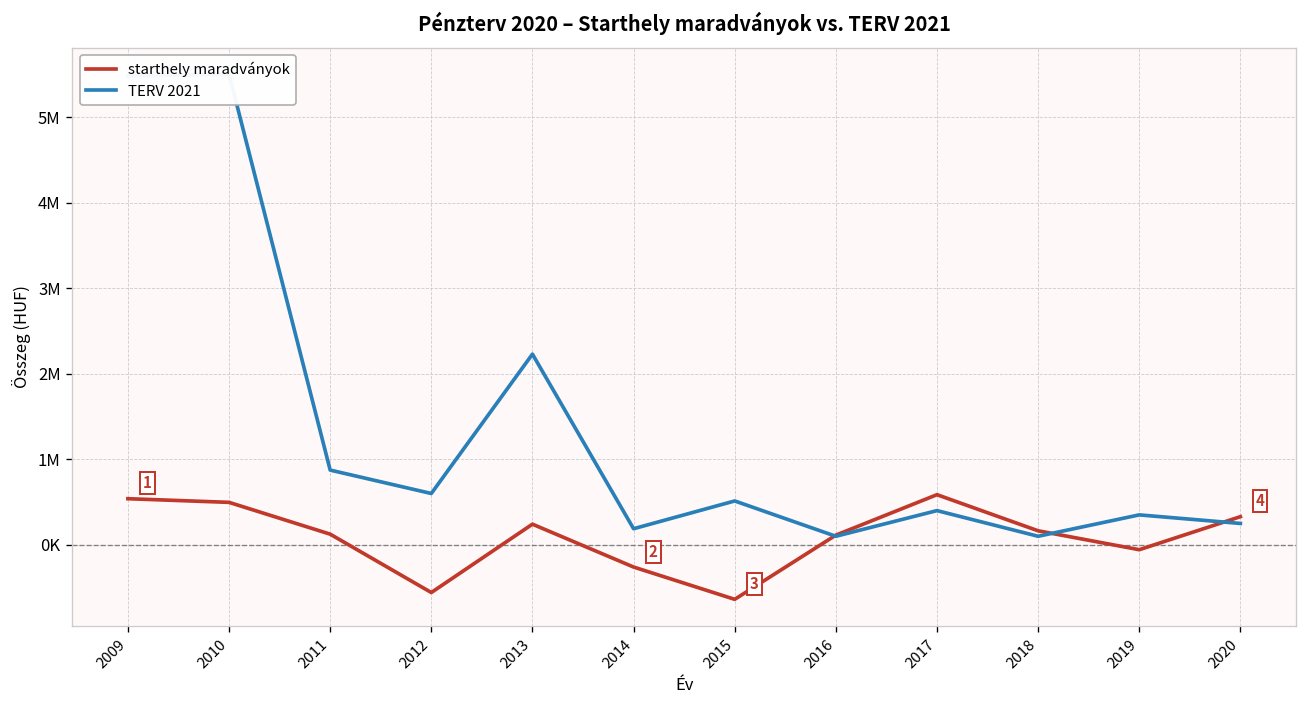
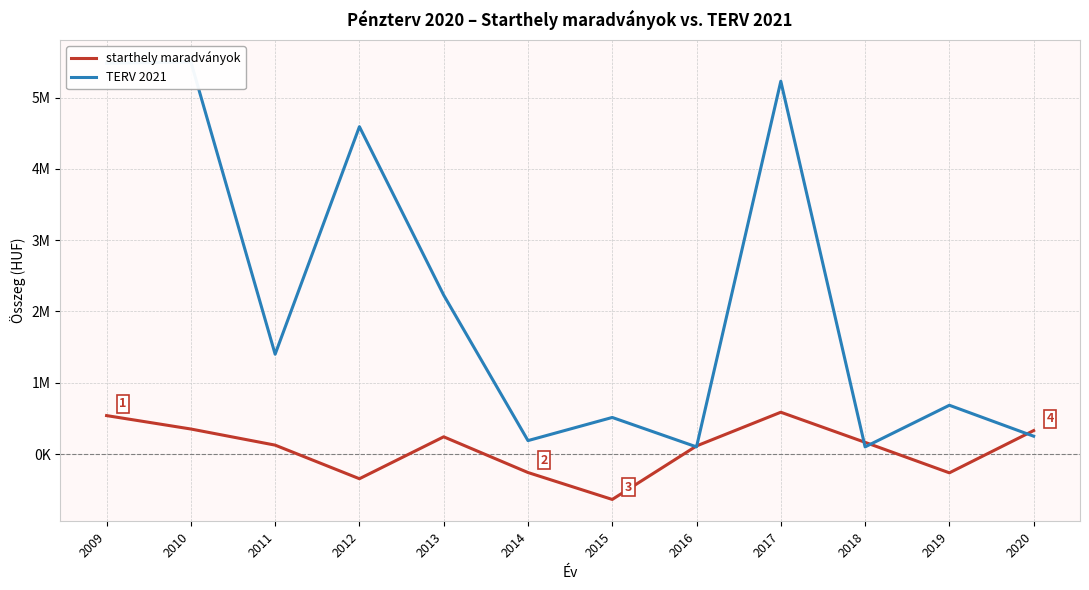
  {
    "starthely maradványok": {
-     "2010": 500000,
+     "2010": 400000,
      "2011": 100000,
-     "2012": -600000,
+     "2012": -300000,
      "2013": 200000,
      "2017": 600000,
      "2018": 200000,
-     "2019": -100000
+     "2019": -300000
    },
    "TERV 2021": {
-     "2011": 900000,
-     "2012": 600000,
+     "2011": 1400000,
+     "2012": 4600000,
      "2013": 2200000,
      "2014": 200000,
      "2015": 500000,
-     "2017": 400000,
+     "2017": 5200000,
      "2018": 100000,
-     "2019": 400000,
+     "2019": 700000,
      "2020": 300000
    }
  }
